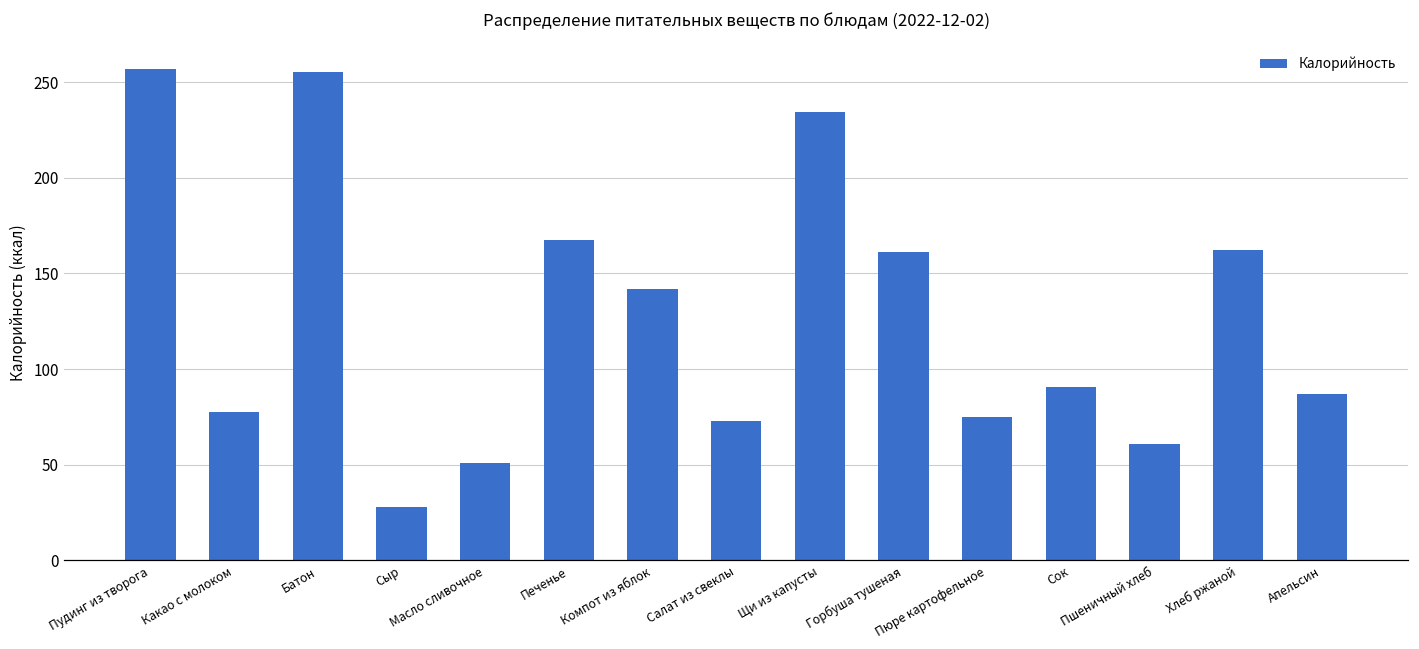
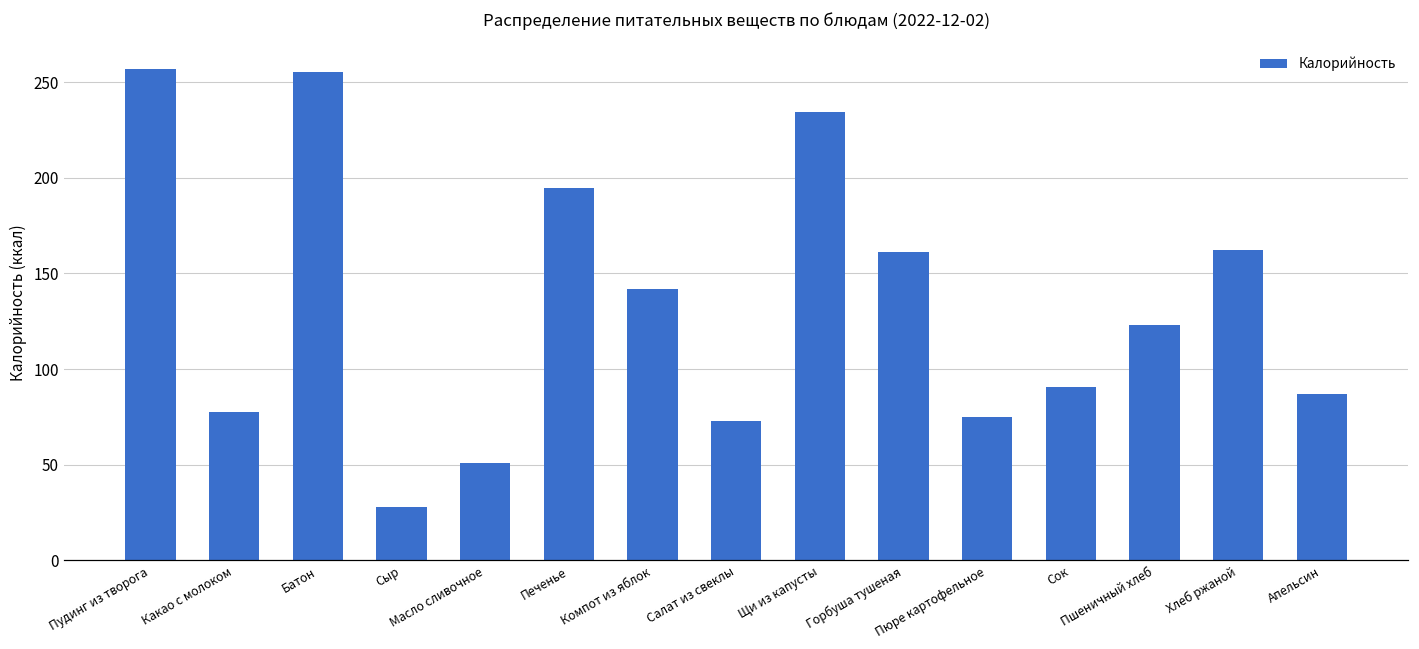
  {
    "Пудинг из творога": 257,
    "Какао с молоком": 78,
    "Батон": 255,
    "Сыр": 28,
    "Масло сливочное": 51,
-   "Печенье": 167,
+   "Печенье": 195,
    "Компот из яблок": 142,
    "Салат из свеклы": 73,
    "Щи из капусты": 234,
    "Горбуша тушеная": 161,
    "Пюре картофельное": 75,
    "Сок": 91,
-   "Пшеничный хлеб": 61,
+   "Пшеничный хлеб": 123,
    "Хлеб ржаной": 162,
    "Апельсин": 87
  }
